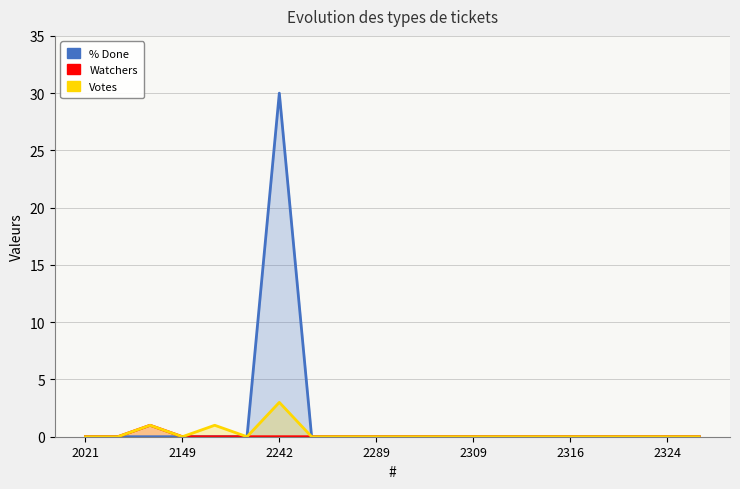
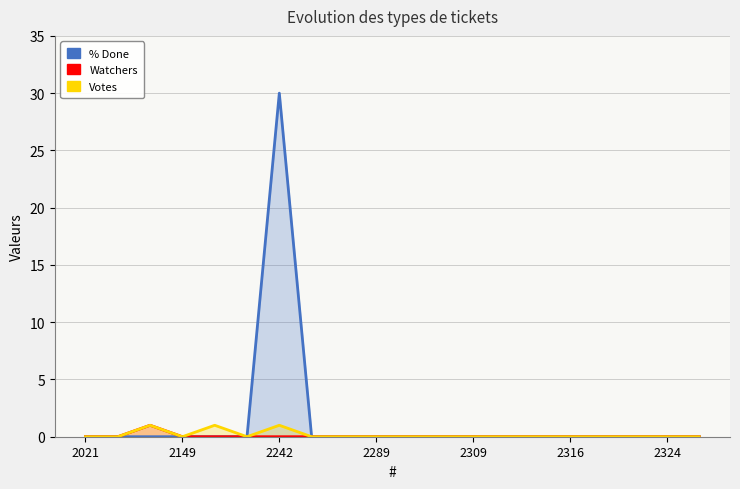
  {
    "% Done": {
      "2242": 30
    },
    "Watchers": {
      "2242": 0
    },
    "Votes": {
-     "2242": 3
+     "2242": 1
    }
  }
